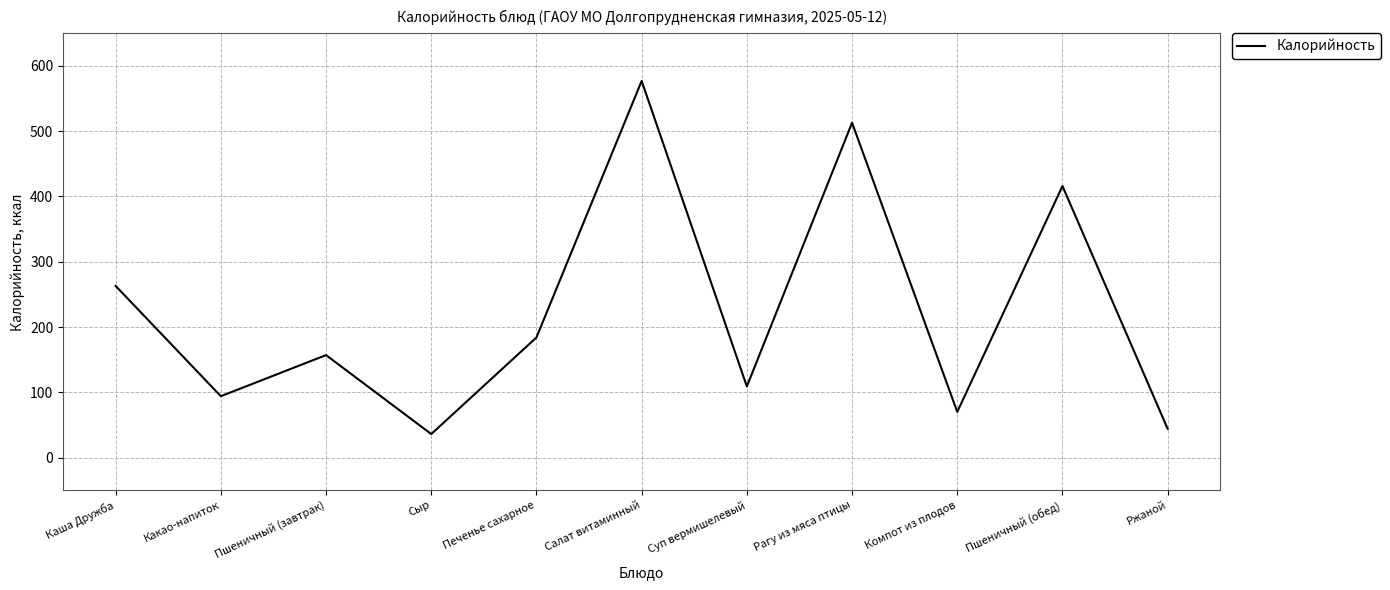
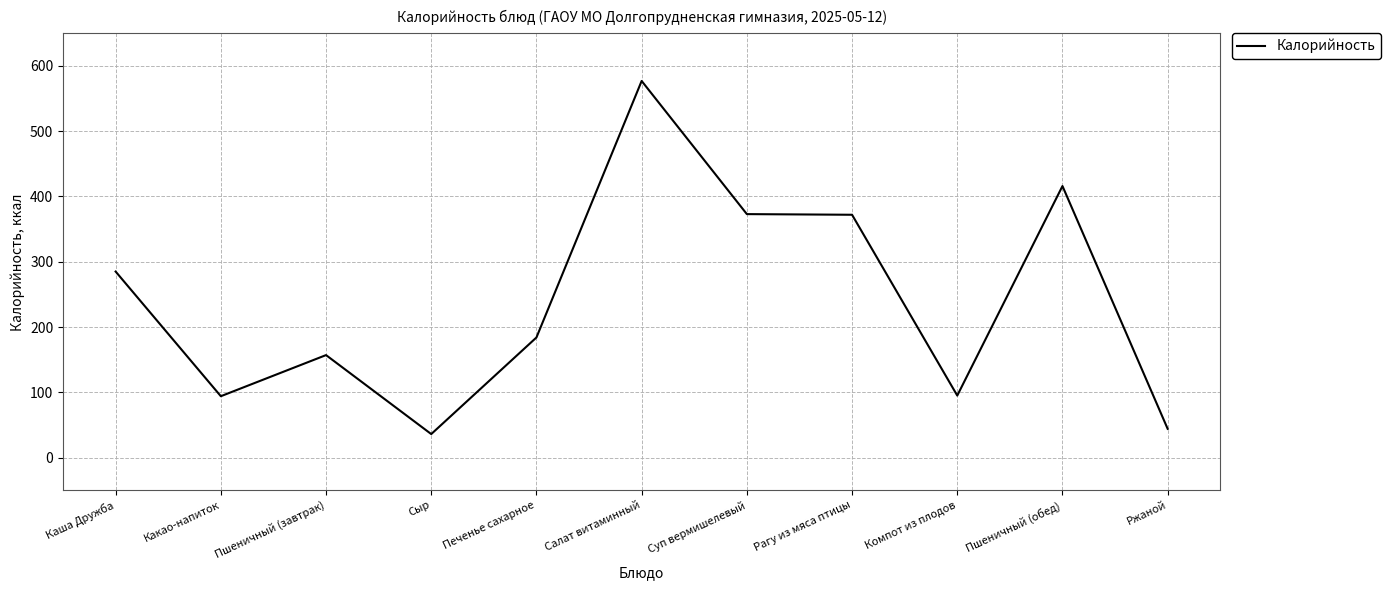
  {
-   "Каша Дружба": 260,
+   "Каша Дружба": 290,
    "Какао-напиток": 90,
    "Пшеничный (завтрак)": 160,
    "Сыр": 40,
    "Печенье сахарное": 180,
    "Салат витаминный": 580,
-   "Суп вермишелевый": 110,
-   "Рагу из мяса птицы": 510,
-   "Компот из плодов": 70,
+   "Суп вермишелевый": 370,
+   "Рагу из мяса птицы": 370,
+   "Компот из плодов": 100,
    "Пшеничный (обед)": 420,
    "Ржаной": 40
  }
